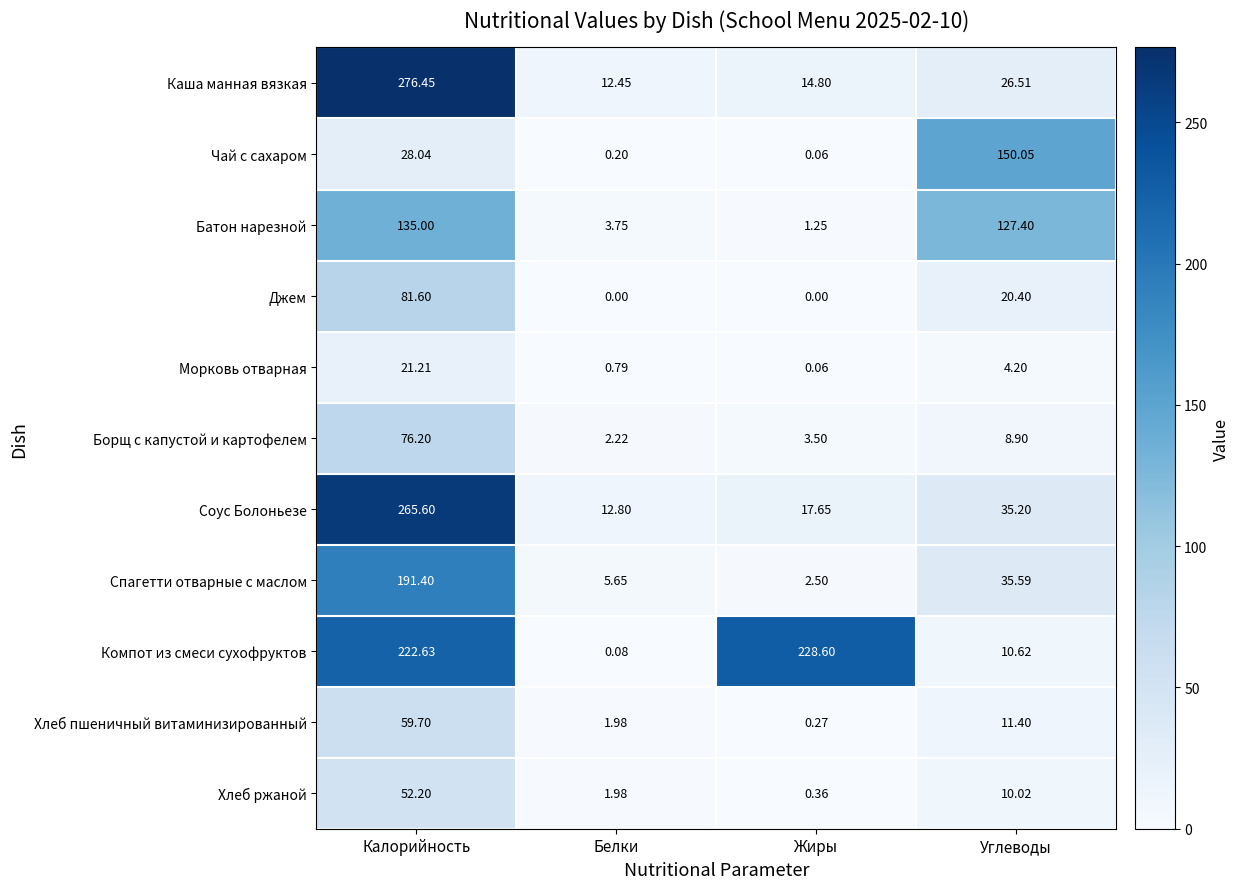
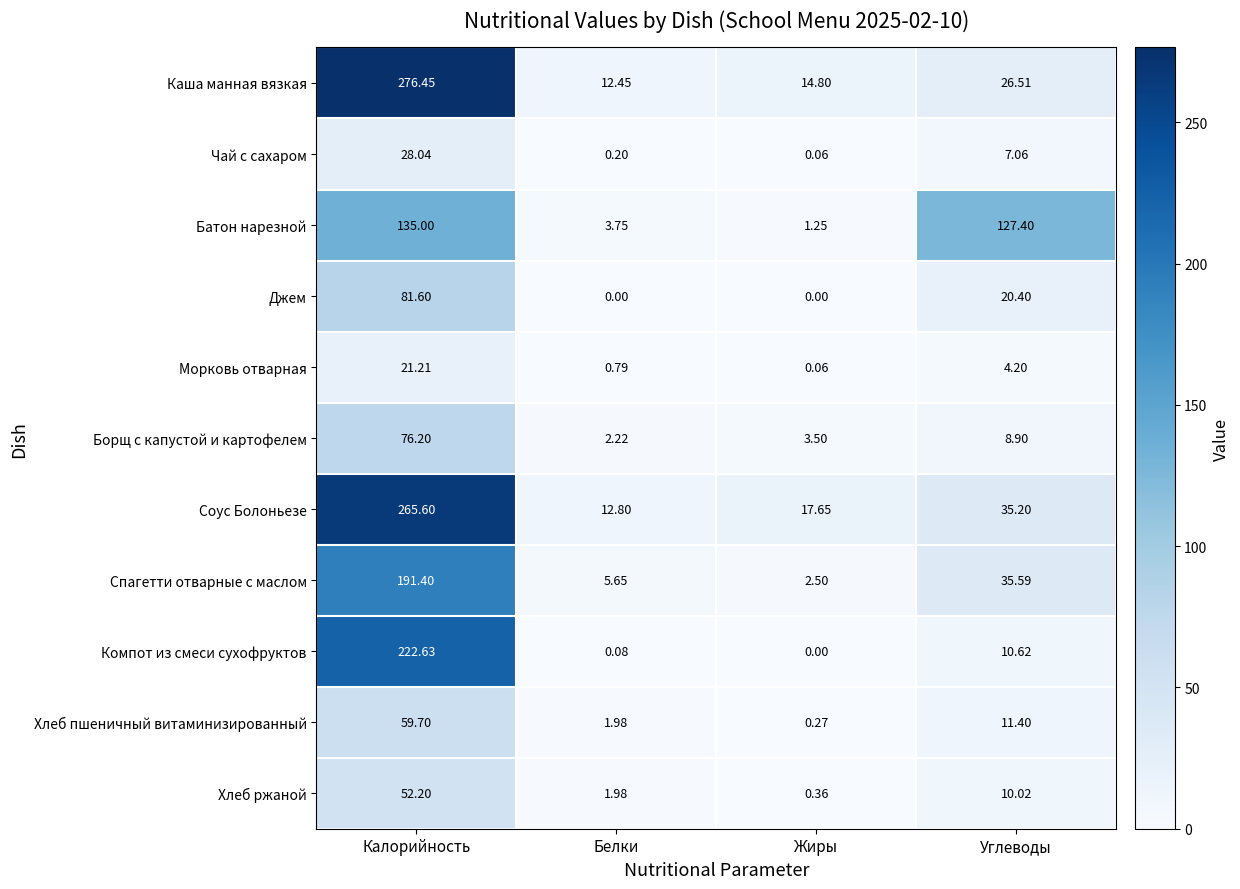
  {
    "Каша манная вязкая": {
      "Калорийность": 276.45,
      "Белки": 12.45,
      "Жиры": 14.80,
      "Углеводы": 26.51
    },
    "Чай с сахаром": {
      "Калорийность": 28.04,
      "Белки": 0.20,
      "Жиры": 0.06,
-     "Углеводы": 150.05
+     "Углеводы": 7.06
    },
    "Батон нарезной": {
      "Калорийность": 135.00,
      "Белки": 3.75,
      "Жиры": 1.25,
      "Углеводы": 127.40
    },
    "Джем": {
      "Калорийность": 81.60,
      "Белки": 0.00,
      "Жиры": 0.00,
      "Углеводы": 20.40
    },
    "Морковь отварная": {
      "Калорийность": 21.21,
      "Белки": 0.79,
      "Жиры": 0.06,
      "Углеводы": 4.20
    },
    "Борщ с капустой и картофелем": {
      "Калорийность": 76.20,
      "Белки": 2.22,
      "Жиры": 3.50,
      "Углеводы": 8.90
    },
    "Соус Болоньезе": {
      "Калорийность": 265.60,
      "Белки": 12.80,
      "Жиры": 17.65,
      "Углеводы": 35.20
    },
    "Спагетти отварные с маслом": {
      "Калорийность": 191.40,
      "Белки": 5.65,
      "Жиры": 2.50,
      "Углеводы": 35.59
    },
    "Компот из смеси сухофруктов": {
      "Калорийность": 222.63,
      "Белки": 0.08,
-     "Жиры": 228.60,
+     "Жиры": 0.00,
      "Углеводы": 10.62
    },
    "Хлеб пшеничный витаминизированный": {
      "Калорийность": 59.70,
      "Белки": 1.98,
      "Жиры": 0.27,
      "Углеводы": 11.40
    },
    "Хлеб ржаной": {
      "Калорийность": 52.20,
      "Белки": 1.98,
      "Жиры": 0.36,
      "Углеводы": 10.02
    }
  }
